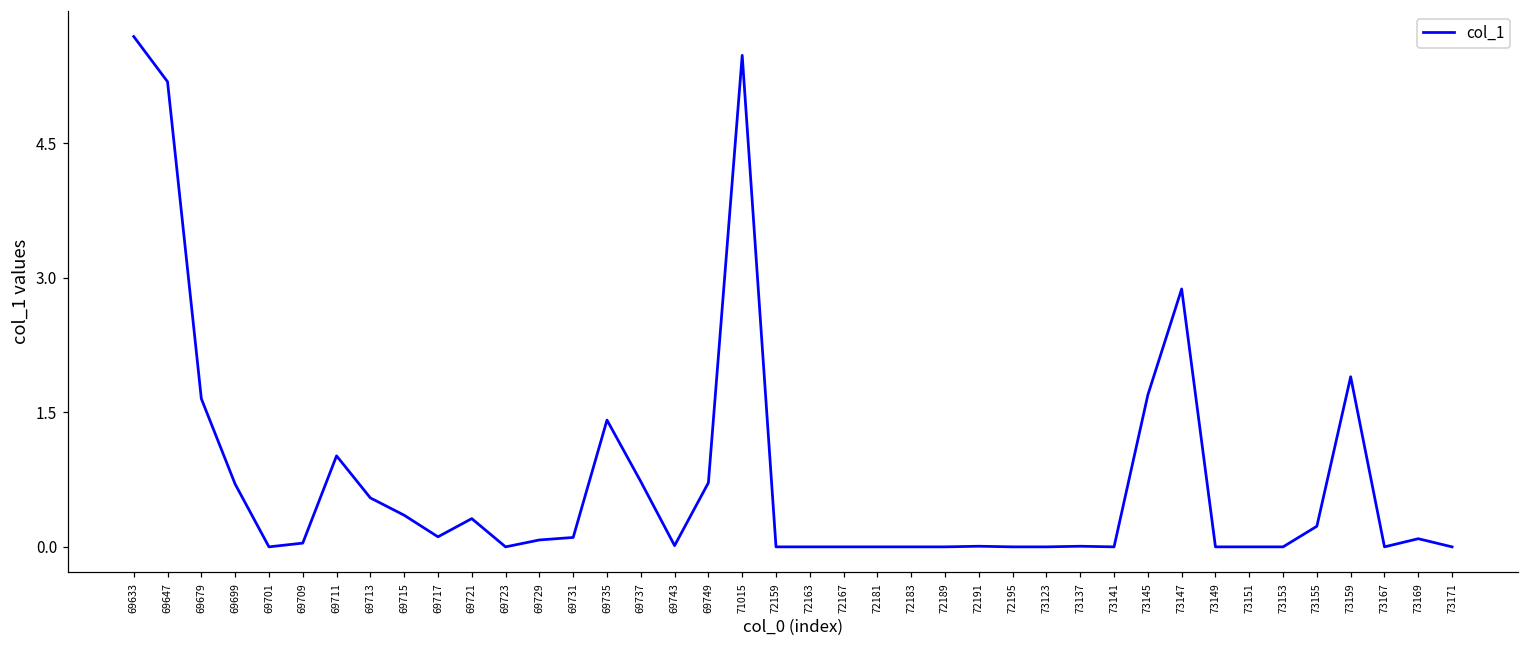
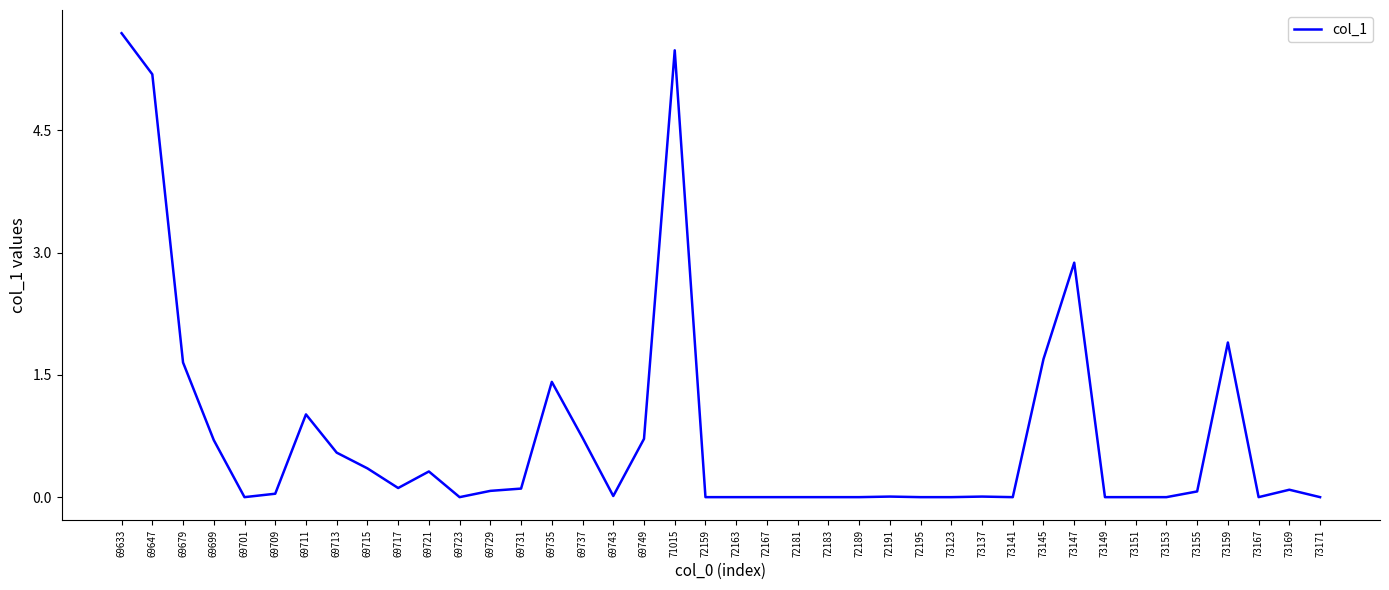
  {
    "69633": 5.7,
    "69647": 5.2,
    "69679": 1.7,
    "69699": 0.7,
    "69701": 0.0,
    "69709": 0.0,
    "69711": 1.0,
    "69713": 0.5,
    "69715": 0.4,
    "69717": 0.1,
    "69721": 0.3,
    "69723": 0.0,
    "69729": 0.1,
    "69731": 0.1,
    "69735": 1.4,
    "69737": 0.7,
    "69743": 0.0,
    "69749": 0.7,
    "71015": 5.5,
    "72159": 0.0,
    "72163": 0.0,
    "72167": 0.0,
    "72181": 0.0,
    "72183": 0.0,
    "72189": 0.0,
    "72191": 0.0,
    "72195": 0.0,
    "73123": 0.0,
    "73137": 0.0,
    "73141": 0.0,
    "73145": 1.7,
    "73147": 2.9,
    "73149": 0.0,
    "73151": 0.0,
    "73153": 0.0,
-   "73155": 0.2,
+   "73155": 0.1,
    "73159": 1.9,
    "73167": 0.0,
    "73169": 0.1,
    "73171": 0.0
  }
